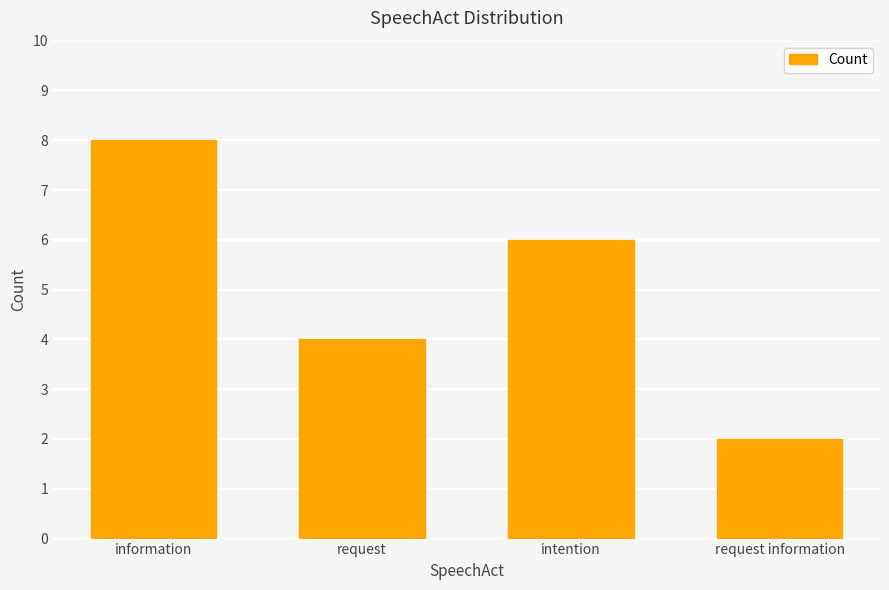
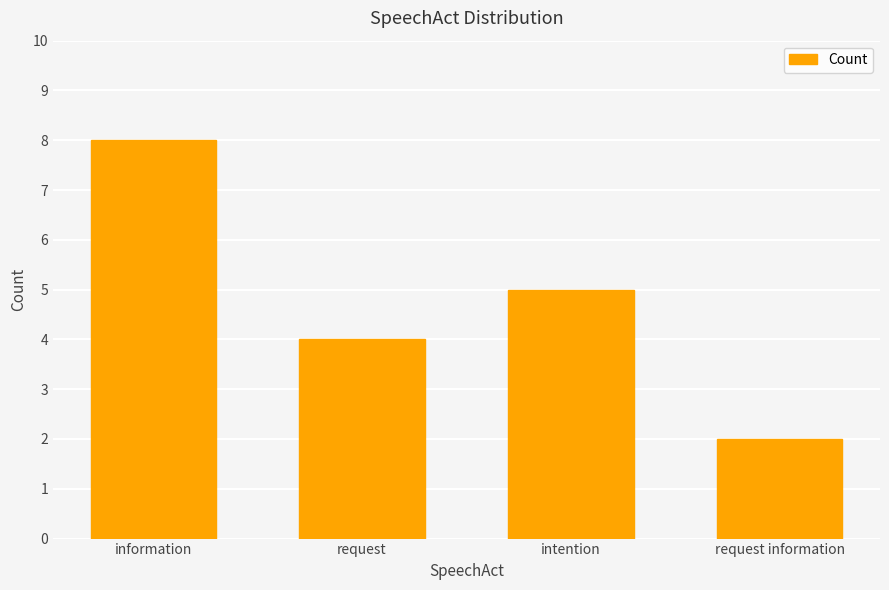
  {
    "information": 8,
    "request": 4,
-   "intention": 6,
+   "intention": 5,
    "request information": 2
  }
